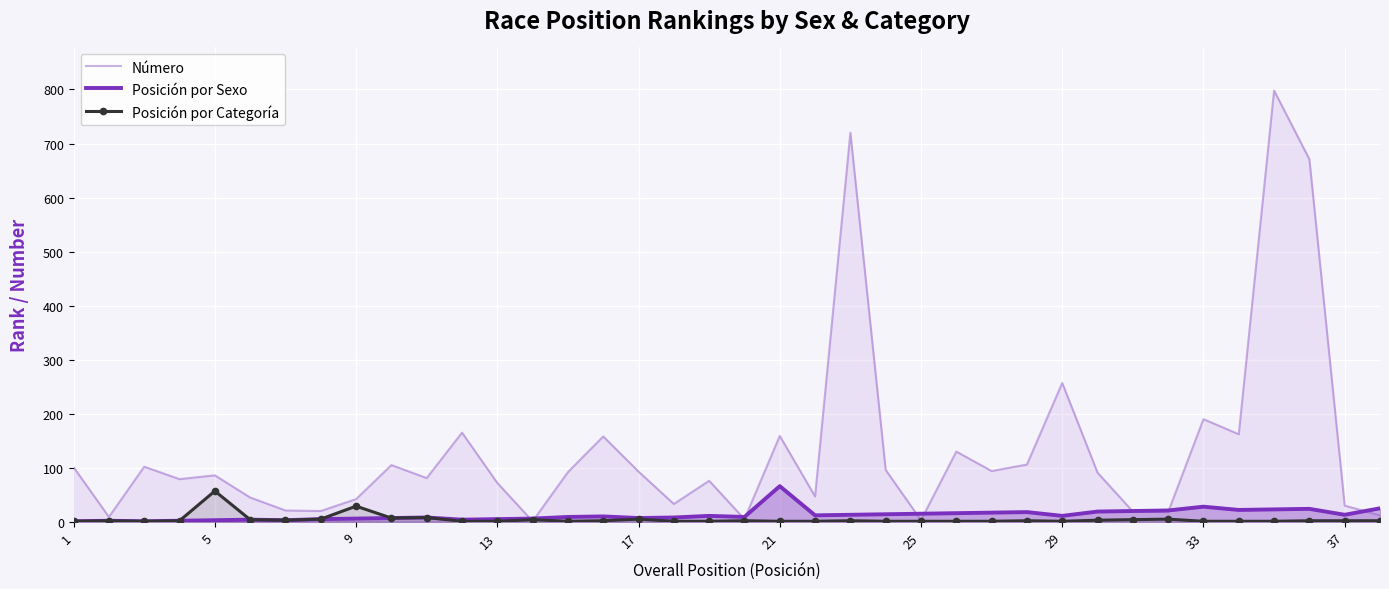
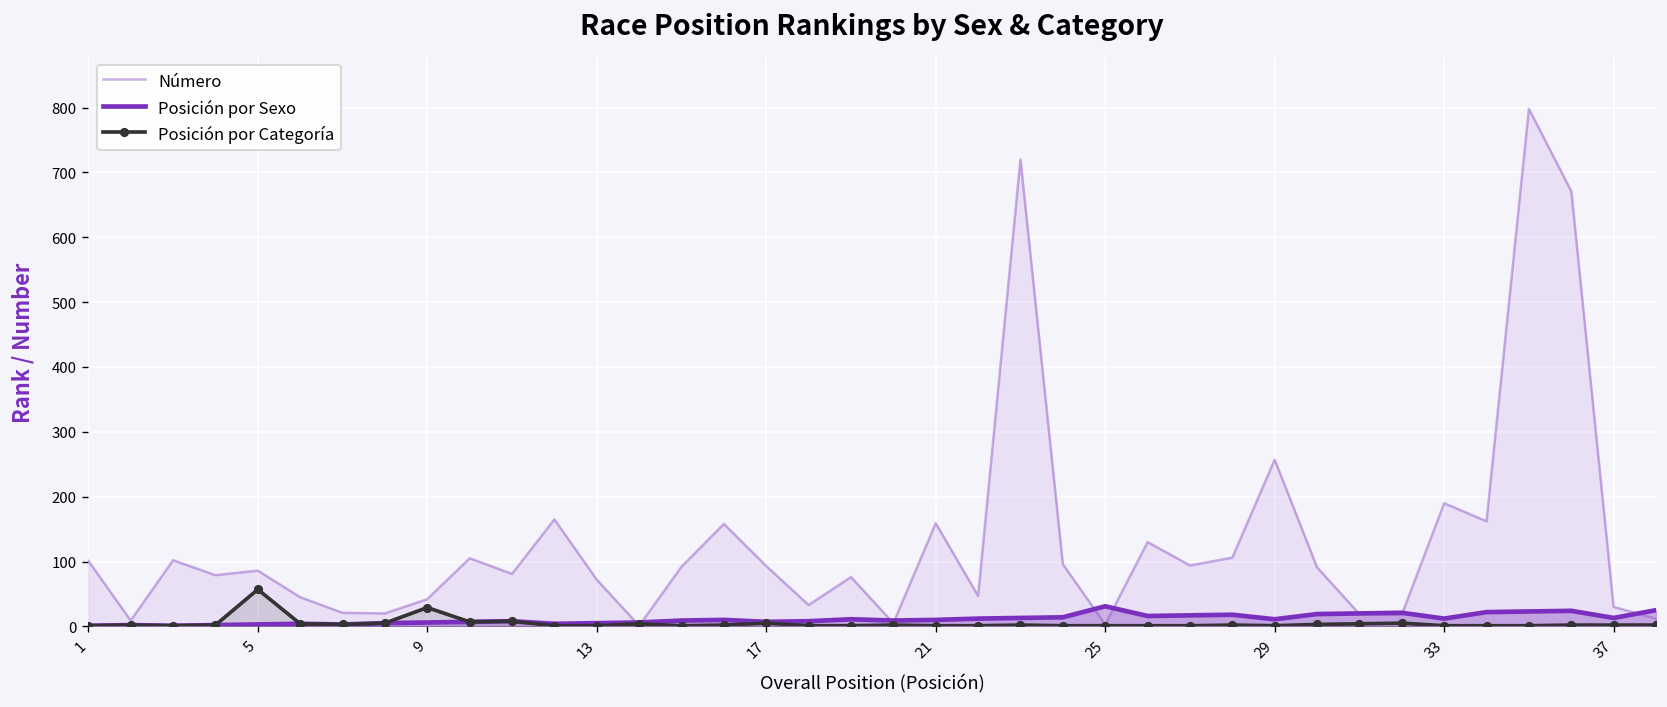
  {
    "Número": {
      "1": 100,
      "5": 90,
      "9": 40,
      "13": 70,
      "17": 90,
      "21": 160,
      "29": 260,
      "33": 190,
      "37": 30
    },
    "Posición por Sexo": {
      "5": 0,
      "9": 10,
-     "21": 70,
-     "25": 20,
+     "21": 10,
+     "25": 30,
      "29": 10,
-     "33": 30,
+     "33": 10,
      "37": 10
    },
    "Posición por Categoría": {
      "5": 60,
      "9": 30,
      "21": 0,
      "29": 0,
      "33": 0,
      "37": 0
    }
  }
